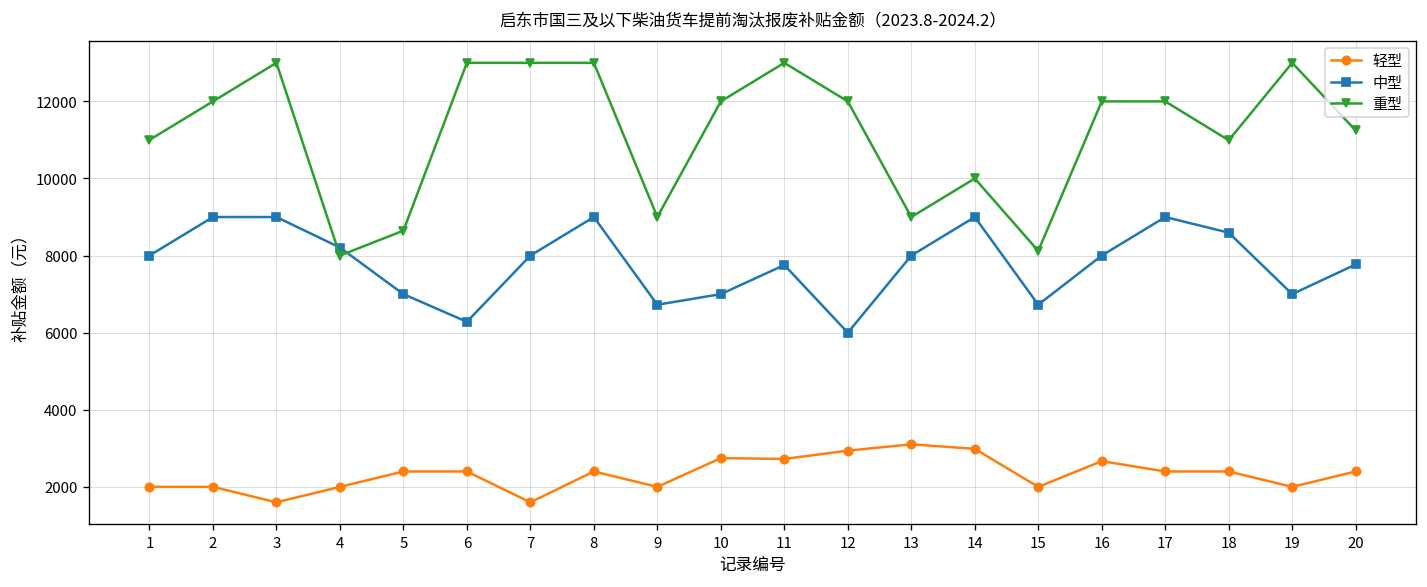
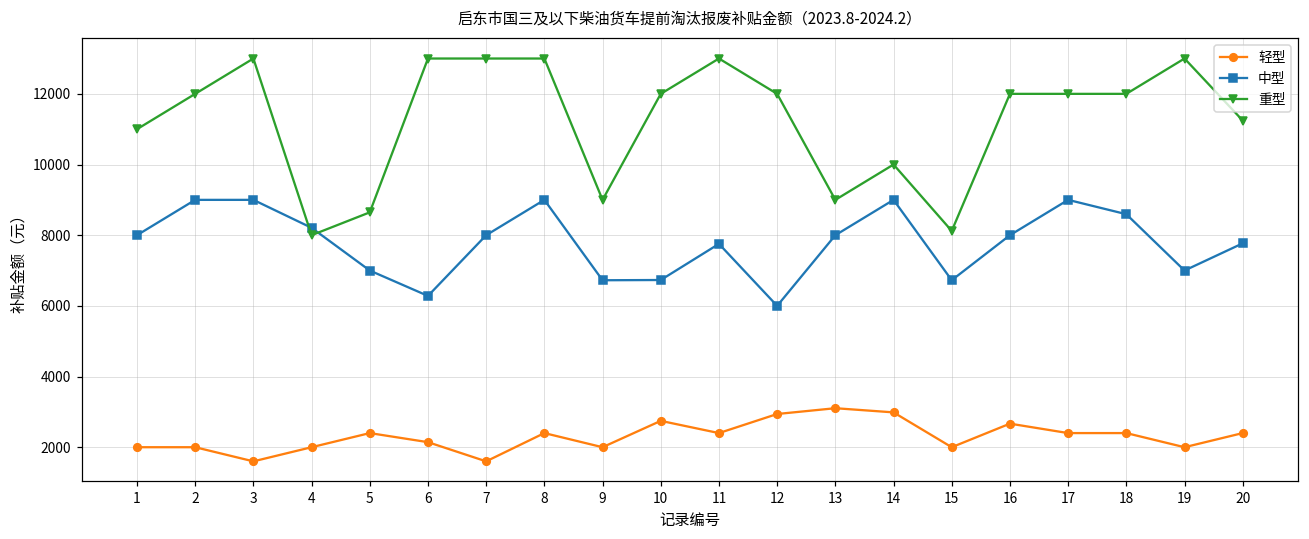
  {
    "轻型": {
      "1": 2000,
      "2": 2000,
      "3": 1600,
      "4": 2000,
      "5": 2400,
-     "6": 2400,
+     "6": 2100,
      "7": 1600,
      "8": 2400,
      "9": 2000,
      "10": 2700,
-     "11": 2700,
+     "11": 2400,
      "12": 2900,
      "13": 3100,
      "14": 3000,
      "15": 2000,
      "16": 2700,
      "17": 2400,
      "18": 2400,
      "19": 2000,
      "20": 2400
    },
    "中型": {
      "1": 8000,
      "2": 9000,
      "3": 9000,
      "4": 8200,
      "5": 7000,
      "6": 6300,
      "7": 8000,
      "8": 9000,
      "9": 6700,
-     "10": 7000,
+     "10": 6700,
      "11": 7800,
      "12": 6000,
      "13": 8000,
      "14": 9000,
      "15": 6700,
      "16": 8000,
      "17": 9000,
      "18": 8600,
      "19": 7000,
      "20": 7800
    },
    "重型": {
      "1": 11000,
      "2": 12000,
      "3": 13000,
      "4": 8000,
      "5": 8600,
      "6": 13000,
      "7": 13000,
      "8": 13000,
      "9": 9000,
      "10": 12000,
      "11": 13000,
      "12": 12000,
      "13": 9000,
      "14": 10000,
      "15": 8100,
      "16": 12000,
      "17": 12000,
-     "18": 11000,
+     "18": 12000,
      "19": 13000,
      "20": 11200
    }
  }
